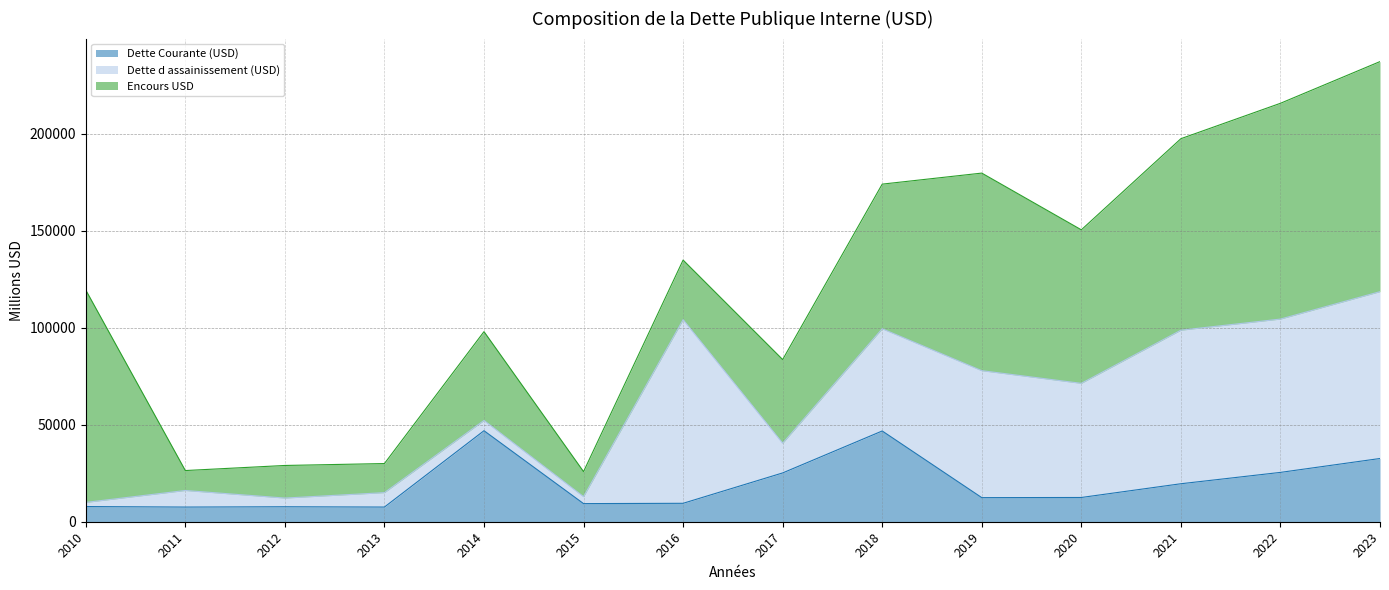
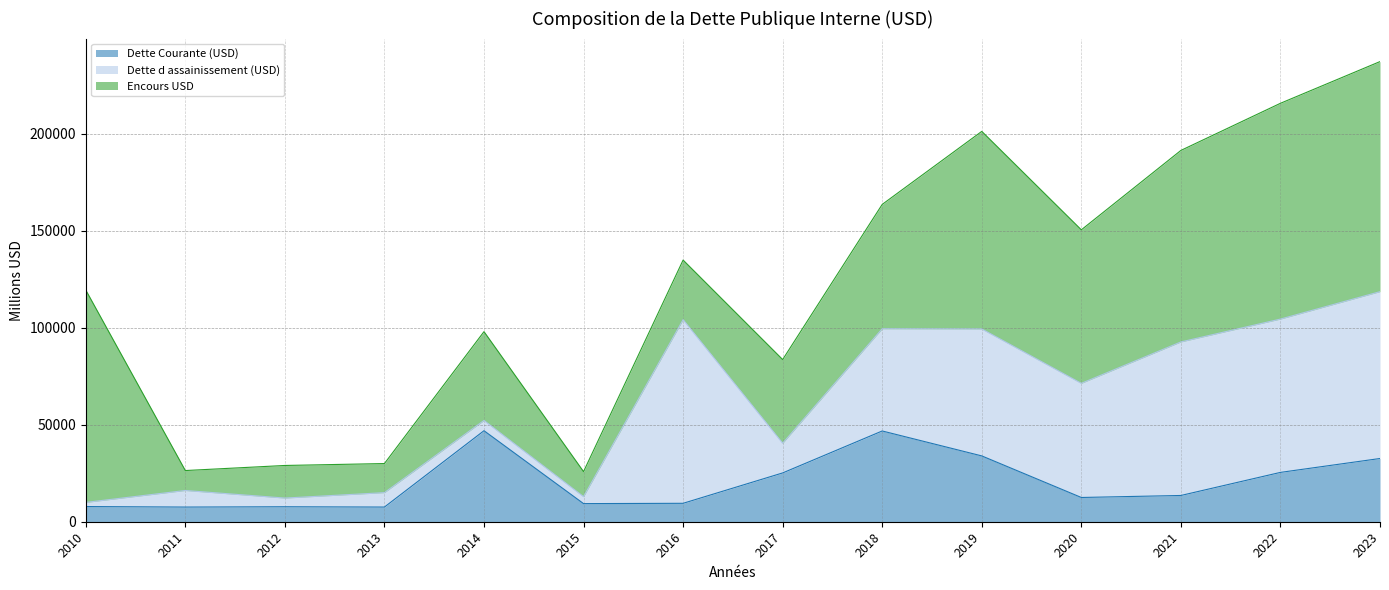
  {
    "Dette Courante (USD)": {
      "2010": 8000,
      "2011": 8000,
      "2012": 8000,
      "2013": 8000,
      "2014": 47000,
      "2015": 9000,
      "2016": 9000,
      "2017": 25000,
      "2018": 47000,
-     "2019": 12000,
+     "2019": 34000,
      "2020": 12000,
-     "2021": 20000,
+     "2021": 14000,
      "2022": 25000,
      "2023": 33000
    },
    "Dette d assainissement (USD)": {
      "2010": 2000,
      "2011": 9000,
      "2012": 4000,
      "2013": 7000,
      "2014": 5000,
      "2015": 4000,
      "2016": 95000,
      "2017": 15000,
      "2018": 53000,
      "2019": 65000,
      "2020": 59000,
      "2021": 79000,
      "2022": 79000,
      "2023": 86000
    },
    "Encours USD": {
      "2010": 109000,
      "2011": 10000,
      "2012": 17000,
      "2013": 15000,
      "2014": 46000,
      "2015": 13000,
      "2016": 31000,
      "2017": 43000,
-     "2018": 75000,
+     "2018": 64000,
      "2019": 102000,
      "2020": 79000,
      "2021": 99000,
      "2022": 111000,
      "2023": 119000
    }
  }
